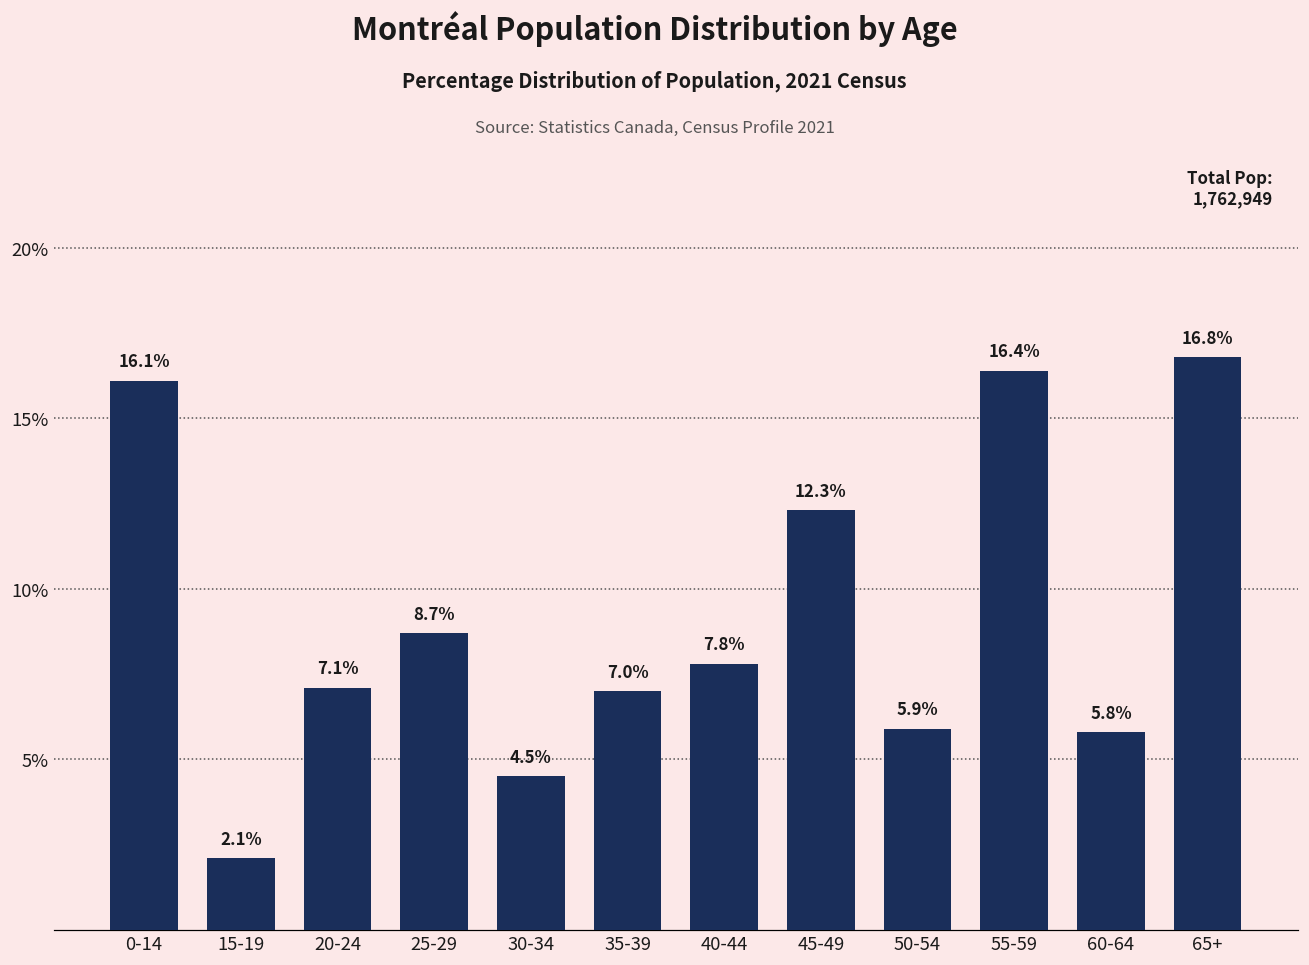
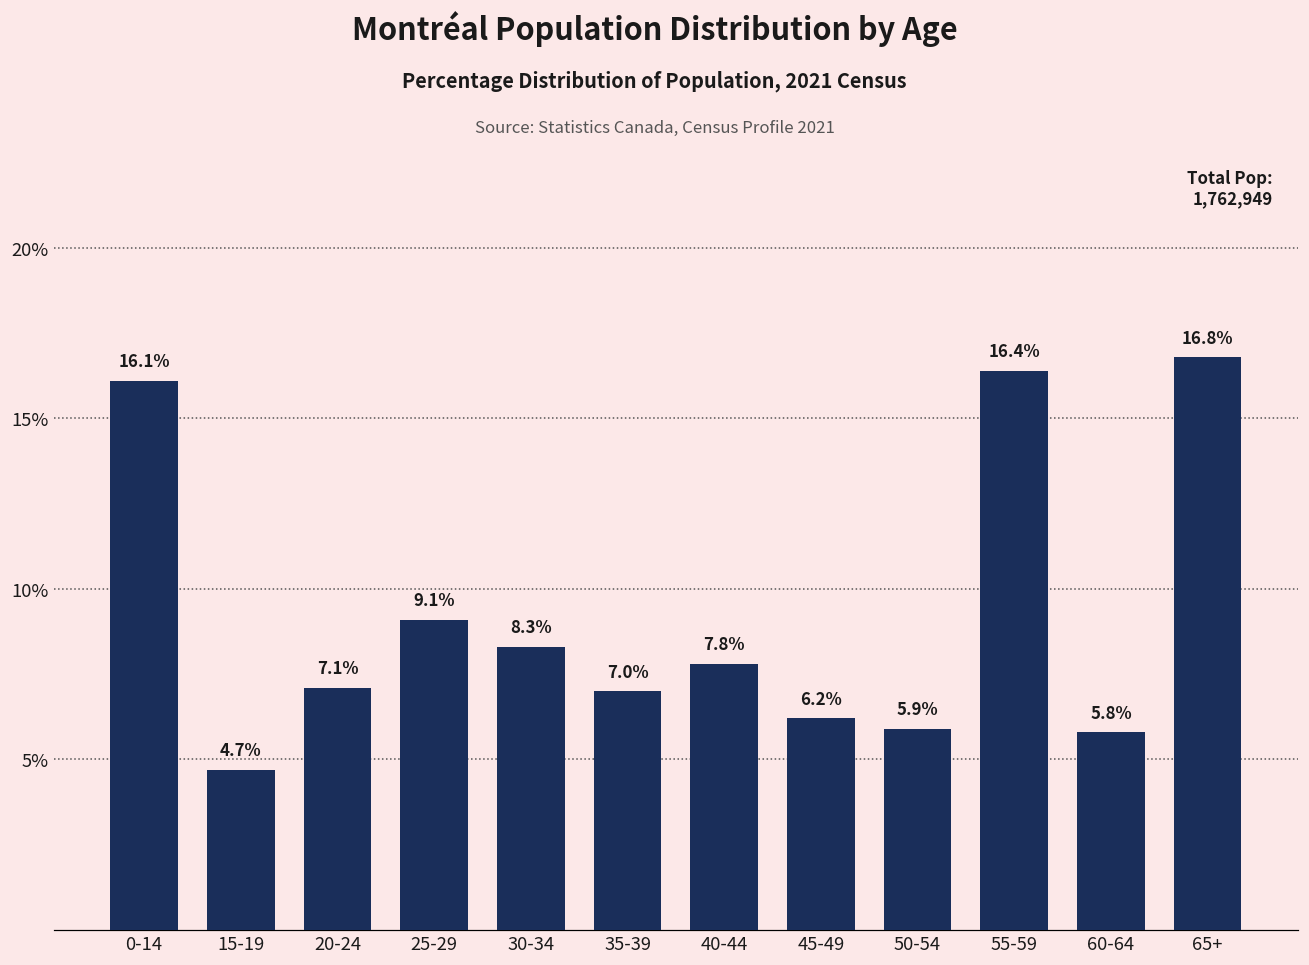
  {
    "0-14": "16.1%",
-   "15-19": "2.1%",
+   "15-19": "4.7%",
    "20-24": "7.1%",
-   "25-29": "8.7%",
-   "30-34": "4.5%",
+   "25-29": "9.1%",
+   "30-34": "8.3%",
    "35-39": "7.0%",
    "40-44": "7.8%",
-   "45-49": "12.3%",
+   "45-49": "6.2%",
    "50-54": "5.9%",
    "55-59": "16.4%",
    "60-64": "5.8%",
    "65+": "16.8%"
  }
